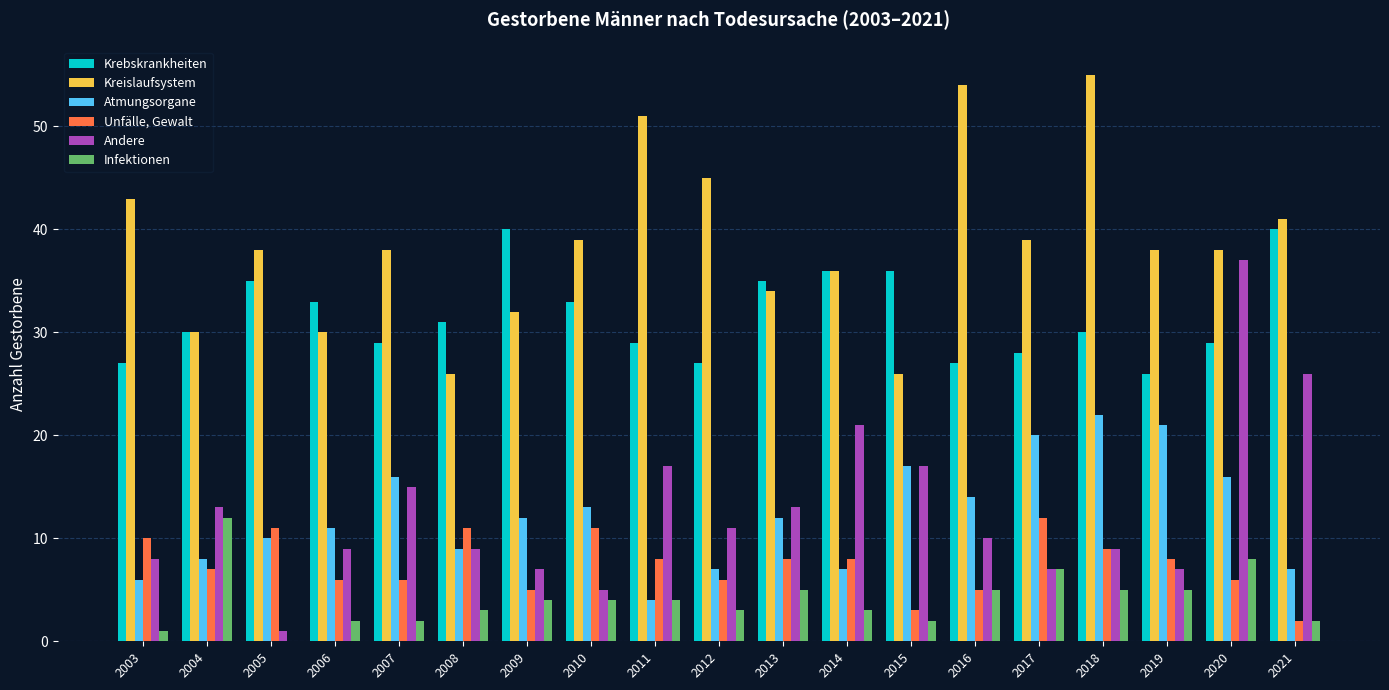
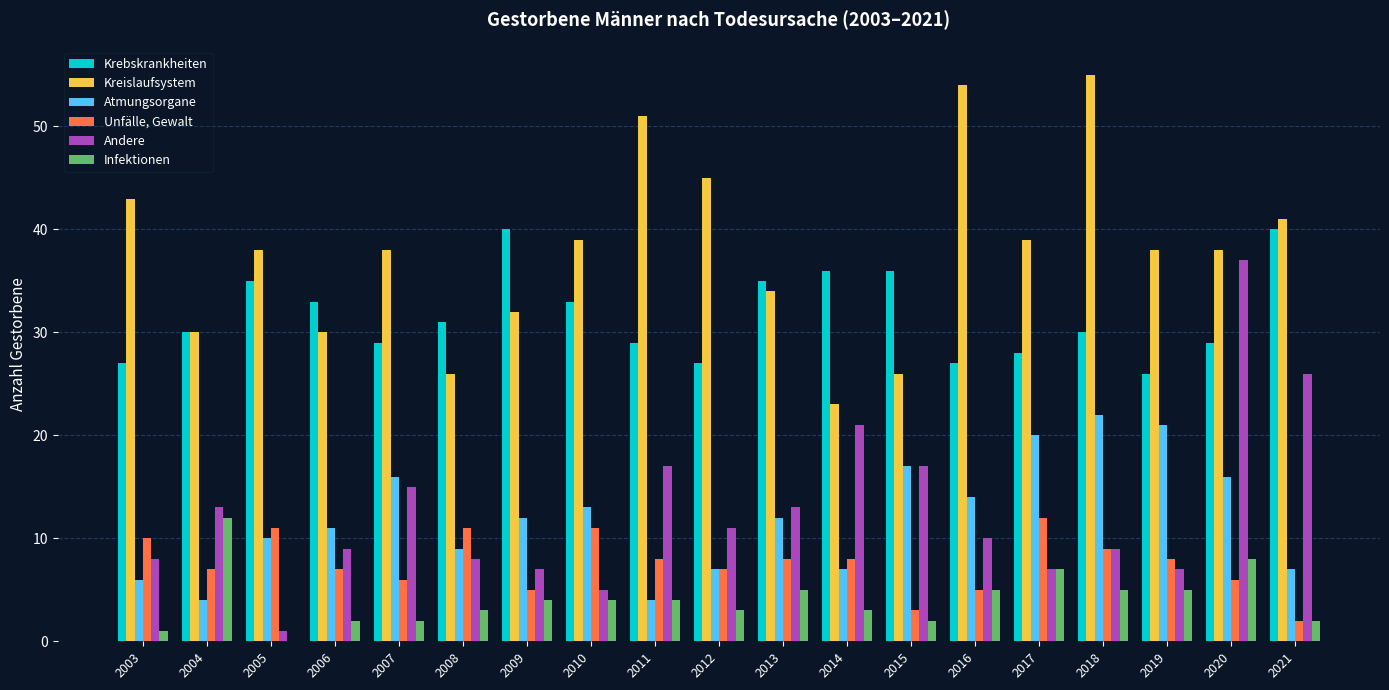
  {
    "Krebskrankheiten": {
      "2003": 27,
      "2004": 30,
      "2005": 35,
      "2006": 33,
      "2007": 29,
      "2008": 31,
      "2009": 40,
      "2010": 33,
      "2011": 29,
      "2012": 27,
      "2013": 35,
      "2014": 36,
      "2015": 36,
      "2016": 27,
      "2017": 28,
      "2018": 30,
      "2019": 26,
      "2020": 29,
      "2021": 40
    },
    "Kreislaufsystem": {
      "2003": 43,
      "2004": 30,
      "2005": 38,
      "2006": 30,
      "2007": 38,
      "2008": 26,
      "2009": 32,
      "2010": 39,
      "2011": 51,
      "2012": 45,
      "2013": 34,
-     "2014": 36,
+     "2014": 23,
      "2015": 26,
      "2016": 54,
      "2017": 39,
      "2018": 55,
      "2019": 38,
      "2020": 38,
      "2021": 41
    },
    "Atmungsorgane": {
      "2003": 6,
-     "2004": 8,
+     "2004": 4,
      "2005": 10,
      "2006": 11,
      "2007": 16,
      "2008": 9,
      "2009": 12,
      "2010": 13,
      "2011": 4,
      "2012": 7,
      "2013": 12,
      "2014": 7,
      "2015": 17,
      "2016": 14,
      "2017": 20,
      "2018": 22,
      "2019": 21,
      "2020": 16,
      "2021": 7
    },
    "Unfälle, Gewalt": {
      "2003": 10,
      "2004": 7,
      "2005": 11,
-     "2006": 6,
+     "2006": 7,
      "2007": 6,
      "2008": 11,
      "2009": 5,
      "2010": 11,
      "2011": 8,
-     "2012": 6,
+     "2012": 7,
      "2013": 8,
      "2014": 8,
      "2015": 3,
      "2016": 5,
      "2017": 12,
      "2018": 9,
      "2019": 8,
      "2020": 6,
      "2021": 2
    },
    "Andere": {
      "2003": 8,
      "2004": 13,
      "2005": 1,
      "2006": 9,
      "2007": 15,
-     "2008": 9,
+     "2008": 8,
      "2009": 7,
      "2010": 5,
      "2011": 17,
      "2012": 11,
      "2013": 13,
      "2014": 21,
      "2015": 17,
      "2016": 10,
      "2017": 7,
      "2018": 9,
      "2019": 7,
      "2020": 37,
      "2021": 26
    },
    "Infektionen": {
      "2003": 1,
      "2004": 12,
      "2005": 0,
      "2006": 2,
      "2007": 2,
      "2008": 3,
      "2009": 4,
      "2010": 4,
      "2011": 4,
      "2012": 3,
      "2013": 5,
      "2014": 3,
      "2015": 2,
      "2016": 5,
      "2017": 7,
      "2018": 5,
      "2019": 5,
      "2020": 8,
      "2021": 2
    }
  }
